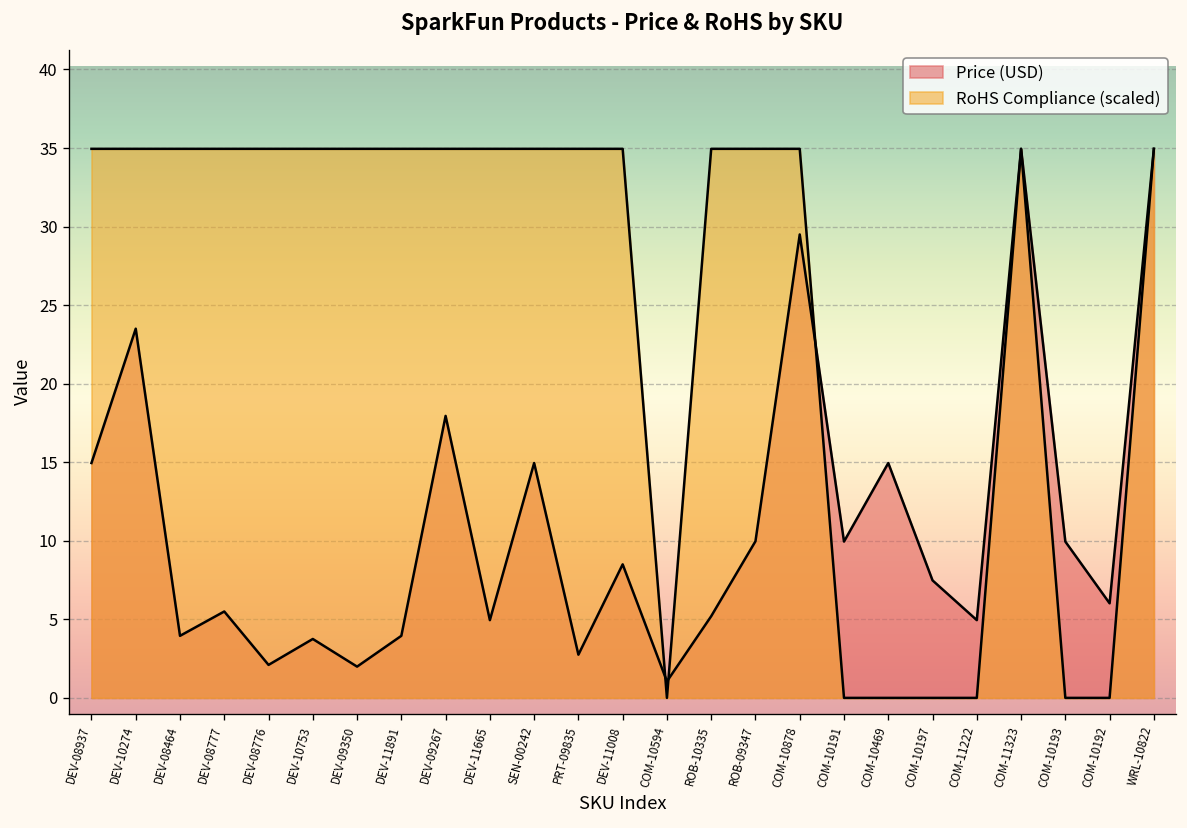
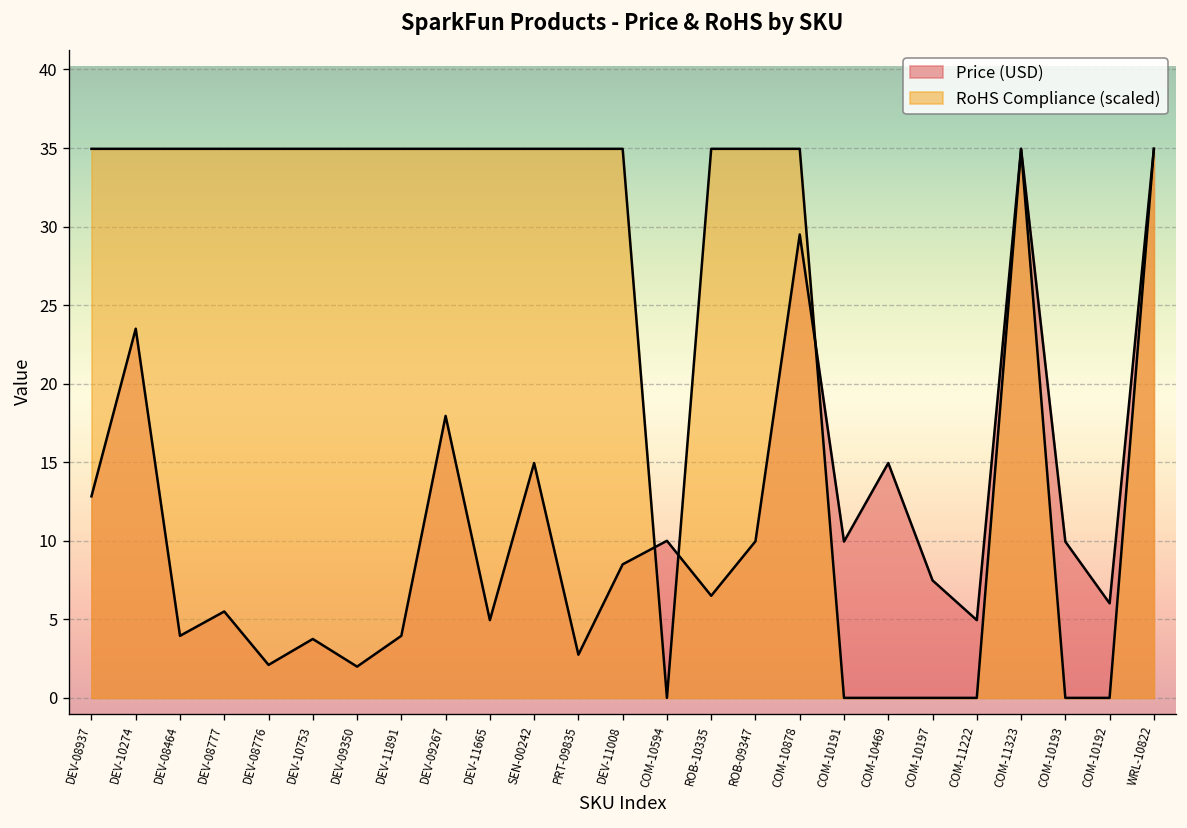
  {
    "Price (USD)": {
-     "DEV-08937": 15.0,
+     "DEV-08937": 12.8,
      "DEV-10274": 23.5,
      "DEV-08464": 4.0,
      "DEV-08777": 5.5,
      "DEV-08776": 2.1,
      "DEV-10753": 3.8,
      "DEV-09350": 2.0,
      "DEV-11891": 4.0,
      "DEV-09267": 18.0,
      "DEV-11665": 5.0,
      "SEN-00242": 15.0,
      "PRT-09835": 2.8,
      "DEV-11008": 8.5,
-     "COM-10594": 1.1,
-     "ROB-10335": 5.2,
+     "COM-10594": 10.0,
+     "ROB-10335": 6.5,
      "ROB-09347": 10.0,
      "COM-10878": 29.5,
      "COM-10191": 10.0,
      "COM-10469": 15.0,
      "COM-10197": 7.5,
      "COM-11222": 5.0,
      "COM-10193": 10.0,
      "COM-10192": 6.0
    },
    "RoHS Compliance (scaled)": {
      "DEV-08937": 35.0,
      "DEV-10274": 35.0,
      "DEV-08464": 35.0,
      "DEV-08777": 35.0,
      "DEV-08776": 35.0,
      "DEV-10753": 35.0,
      "DEV-09350": 35.0,
      "DEV-11891": 35.0,
      "DEV-09267": 35.0,
      "DEV-11665": 35.0,
      "SEN-00242": 35.0,
      "PRT-09835": 35.0,
      "DEV-11008": 35.0,
      "COM-10594": 0.0,
      "ROB-10335": 35.0,
      "ROB-09347": 35.0,
      "COM-10878": 35.0,
      "COM-10191": 0.0,
      "COM-10469": 0.0,
      "COM-10197": 0.0,
      "COM-11222": 0.0,
      "COM-10193": 0.0,
      "COM-10192": 0.0
    }
  }
